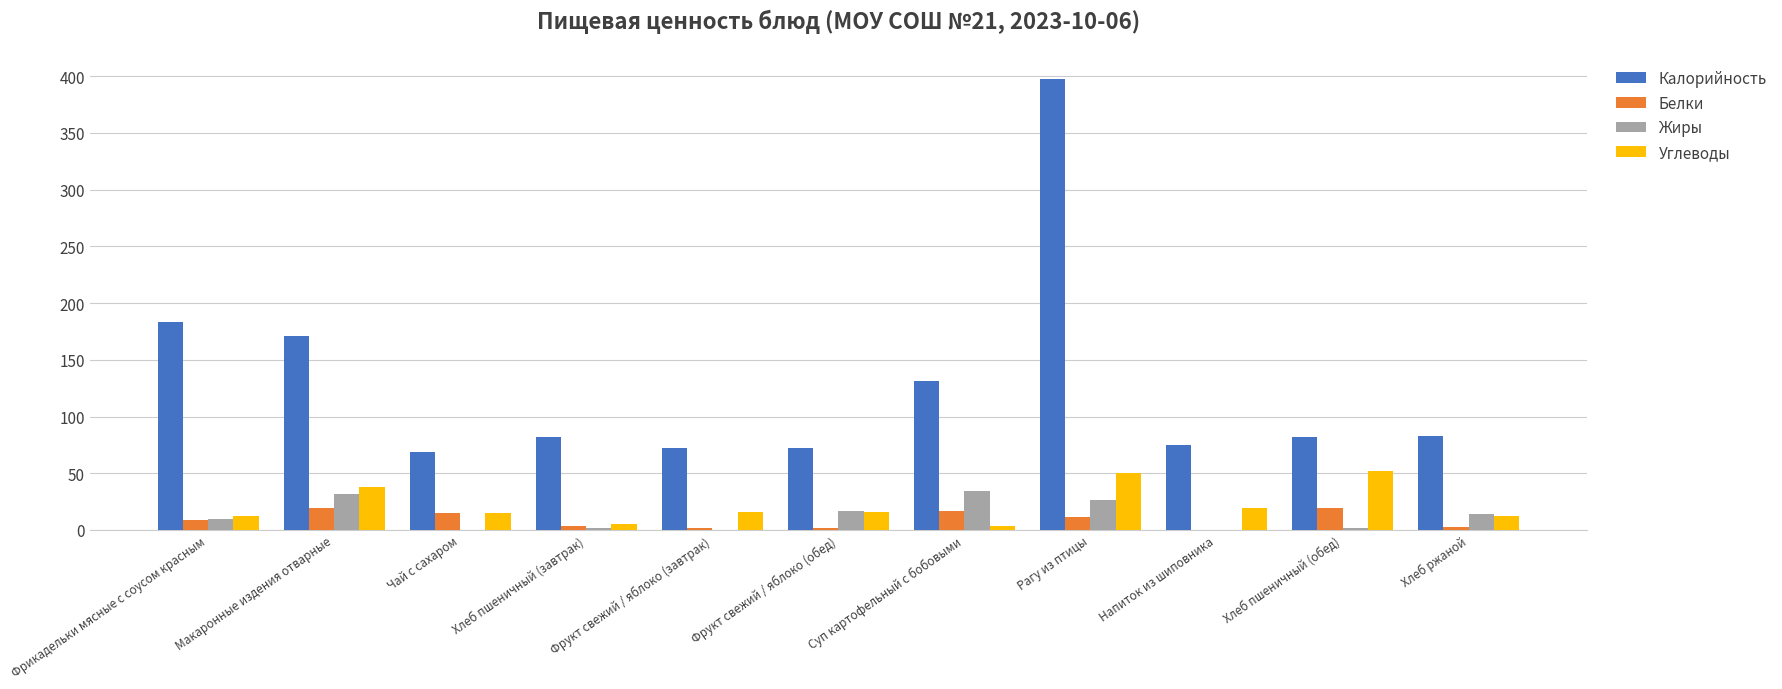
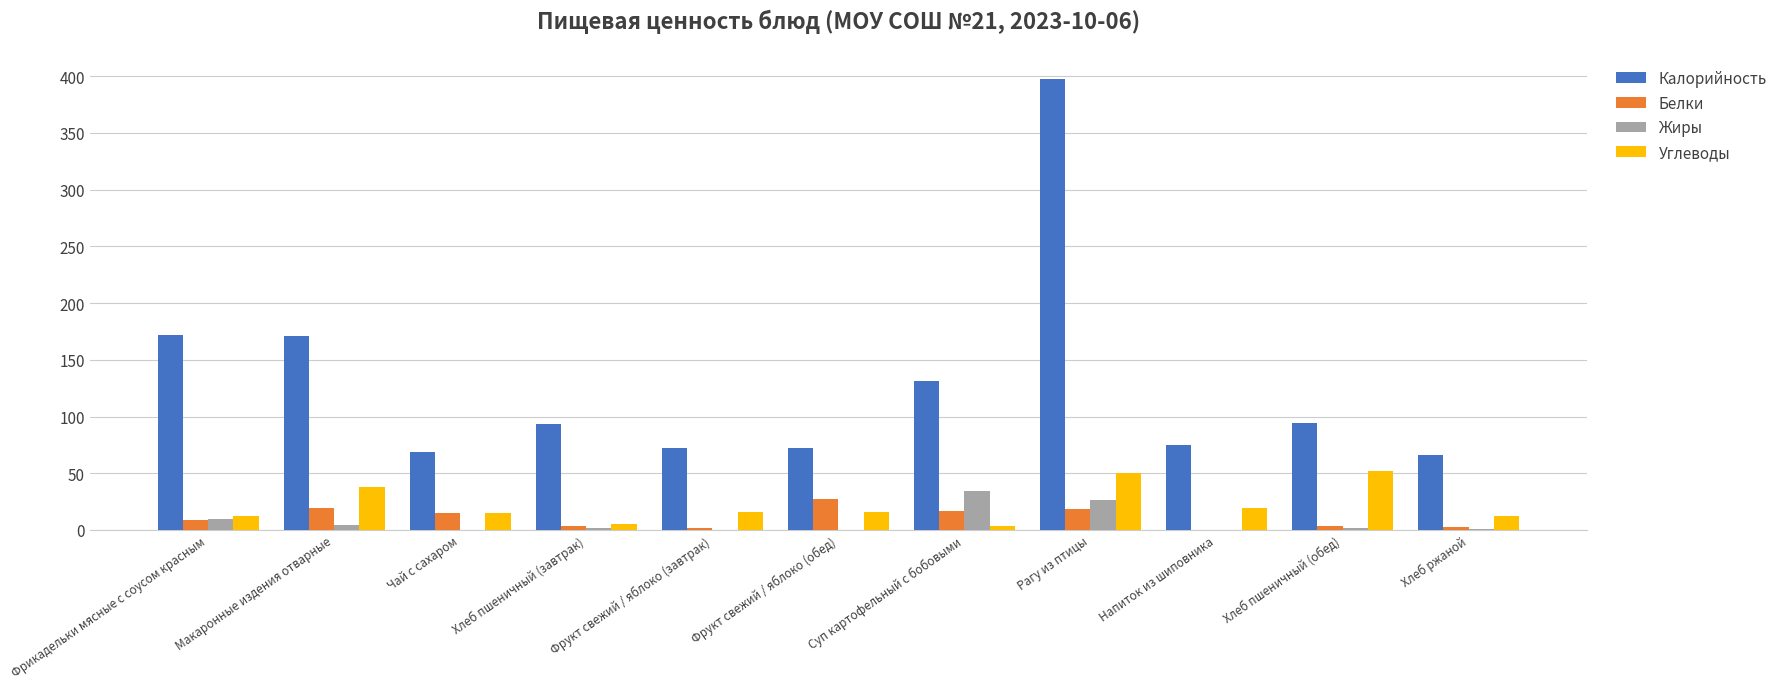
  {
    "Калорийность": {
-     "Фрикадельки мясные с соусом красным": 184,
+     "Фрикадельки мясные с соусом красным": 172,
      "Макаронные издения отварные": 171,
      "Чай с сахаром": 69,
-     "Хлеб пшеничный (завтрак)": 82,
+     "Хлеб пшеничный (завтрак)": 93,
      "Фрукт свежий / яблоко (завтрак)": 72,
      "Фрукт свежий / яблоко (обед)": 72,
      "Суп картофельный с бобовыми": 131,
      "Рагу из птицы": 398,
      "Напиток из шиповника": 75,
-     "Хлеб пшеничный (обед)": 82,
-     "Хлеб ржаной": 83
+     "Хлеб пшеничный (обед)": 94,
+     "Хлеб ржаной": 66
    },
    "Белки": {
      "Фрикадельки мясные с соусом красным": 9,
      "Макаронные издения отварные": 20,
      "Чай с сахаром": 15,
      "Хлеб пшеничный (завтрак)": 3,
-     "Фрукт свежий / яблоко (обед)": 1,
+     "Фрукт свежий / яблоко (обед)": 27,
      "Суп картофельный с бобовыми": 17,
-     "Рагу из птицы": 11,
+     "Рагу из птицы": 19,
      "Напиток из шиповника": 0,
-     "Хлеб пшеничный (обед)": 20,
+     "Хлеб пшеничный (обед)": 3,
      "Хлеб ржаной": 2
    },
    "Жиры": {
      "Фрикадельки мясные с соусом красным": 10,
-     "Макаронные издения отварные": 32,
-     "Фрукт свежий / яблоко (обед)": 16,
+     "Макаронные издения отварные": 5,
+     "Фрукт свежий / яблоко (обед)": 0,
      "Суп картофельный с бобовыми": 35,
      "Рагу из птицы": 26,
      "Напиток из шиповника": 0,
-     "Хлеб ржаной": 14
+     "Хлеб ржаной": 1
    },
    "Углеводы": {
      "Фрикадельки мясные с соусом красным": 13,
      "Макаронные издения отварные": 38,
      "Чай с сахаром": 15,
      "Хлеб пшеничный (завтрак)": 5,
      "Фрукт свежий / яблоко (завтрак)": 16,
      "Фрукт свежий / яблоко (обед)": 16,
      "Суп картофельный с бобовыми": 4,
      "Рагу из птицы": 50,
      "Напиток из шиповника": 19,
      "Хлеб пшеничный (обед)": 52,
      "Хлеб ржаной": 12
    }
  }
